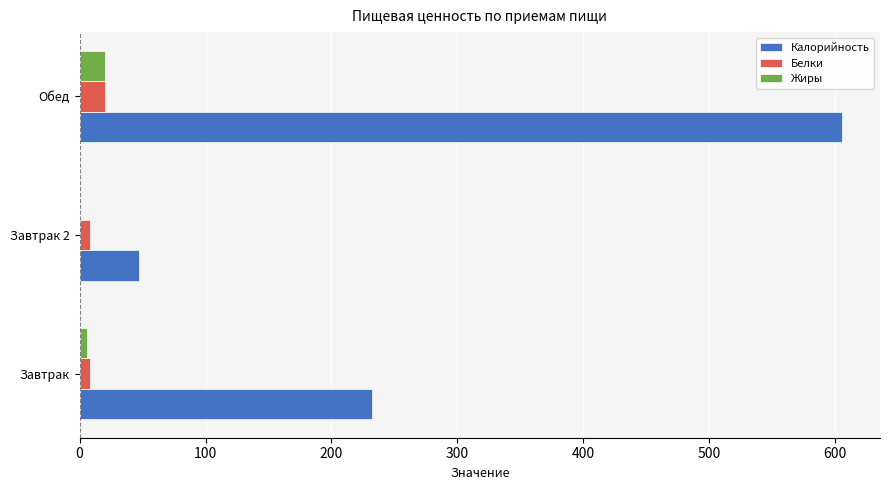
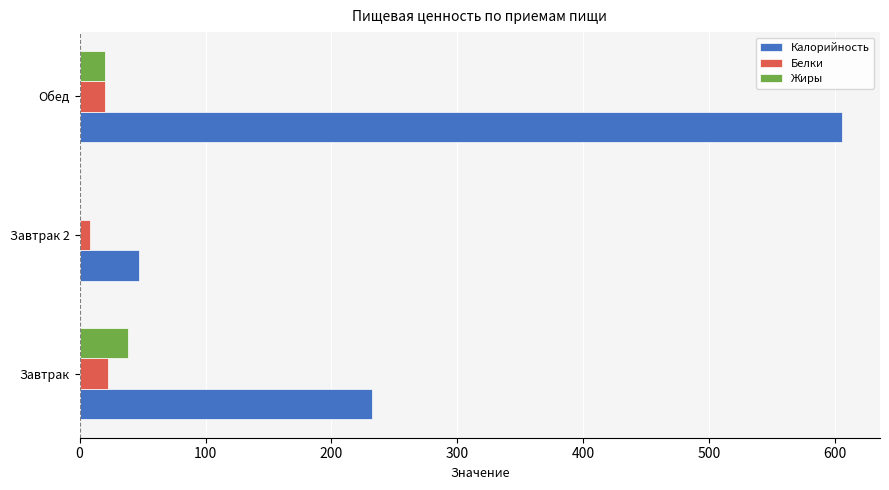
  {
    "Калорийность": {
      "Обед": 605,
      "Завтрак 2": 47,
      "Завтрак": 232
    },
    "Белки": {
      "Обед": 20,
      "Завтрак 2": 9,
-     "Завтрак": 9
+     "Завтрак": 23
    },
    "Жиры": {
      "Обед": 20,
-     "Завтрак": 6
+     "Завтрак": 38
    }
  }
